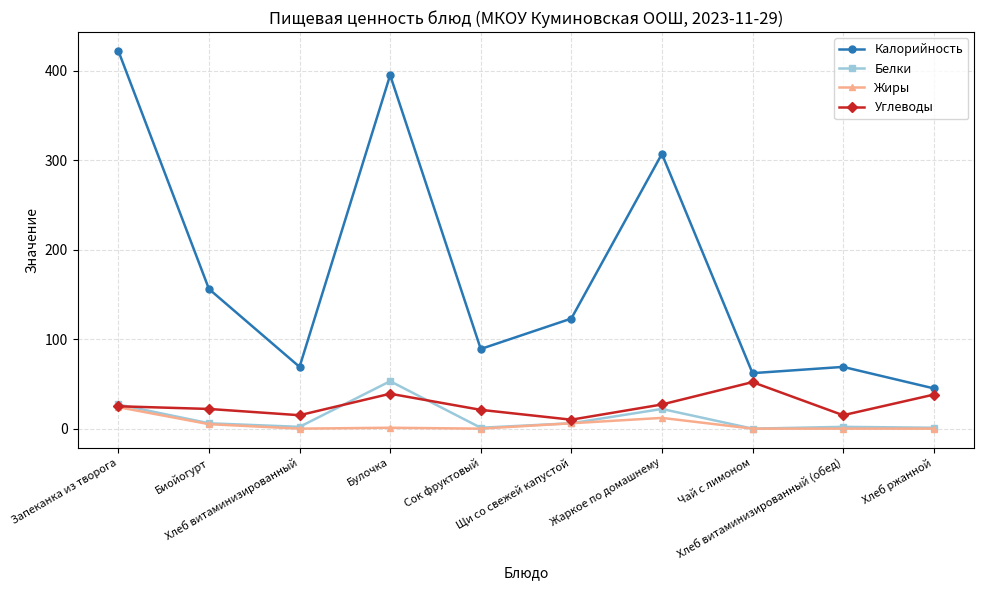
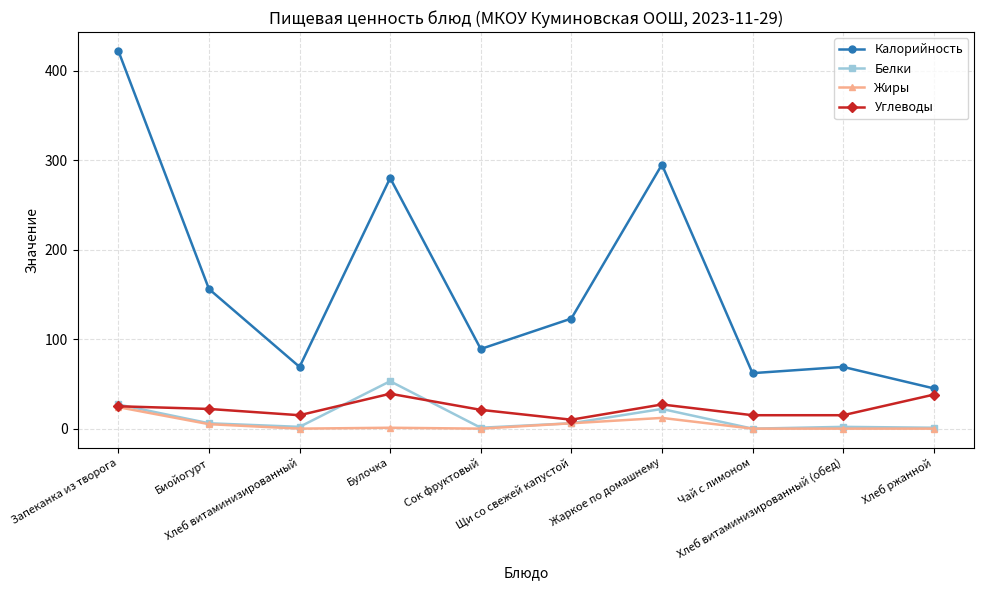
  {
    "Калорийность": {
      "Запеканка из творога": 420,
      "Биойогурт": 160,
      "Хлеб витаминизированный": 70,
-     "Булочка": 400,
+     "Булочка": 280,
      "Сок фруктовый": 90,
      "Щи со свежей капустой": 120,
-     "Жаркое по домашнему": 310,
+     "Жаркое по домашнему": 300,
      "Чай с лимоном": 60,
      "Хлеб витаминизированный (обед)": 70,
      "Хлеб ржанной": 50
    },
    "Белки": {
      "Булочка": 50,
      "Жаркое по домашнему": 20
    },
    "Жиры": {
      "Булочка": 0,
      "Жаркое по домашнему": 10
    },
    "Углеводы": {
      "Биойогурт": 20,
      "Хлеб витаминизированный": 20,
      "Булочка": 40,
      "Сок фруктовый": 20,
      "Щи со свежей капустой": 10,
      "Жаркое по домашнему": 30,
-     "Чай с лимоном": 50,
+     "Чай с лимоном": 20,
      "Хлеб витаминизированный (обед)": 20,
      "Хлеб ржанной": 40
    }
  }
